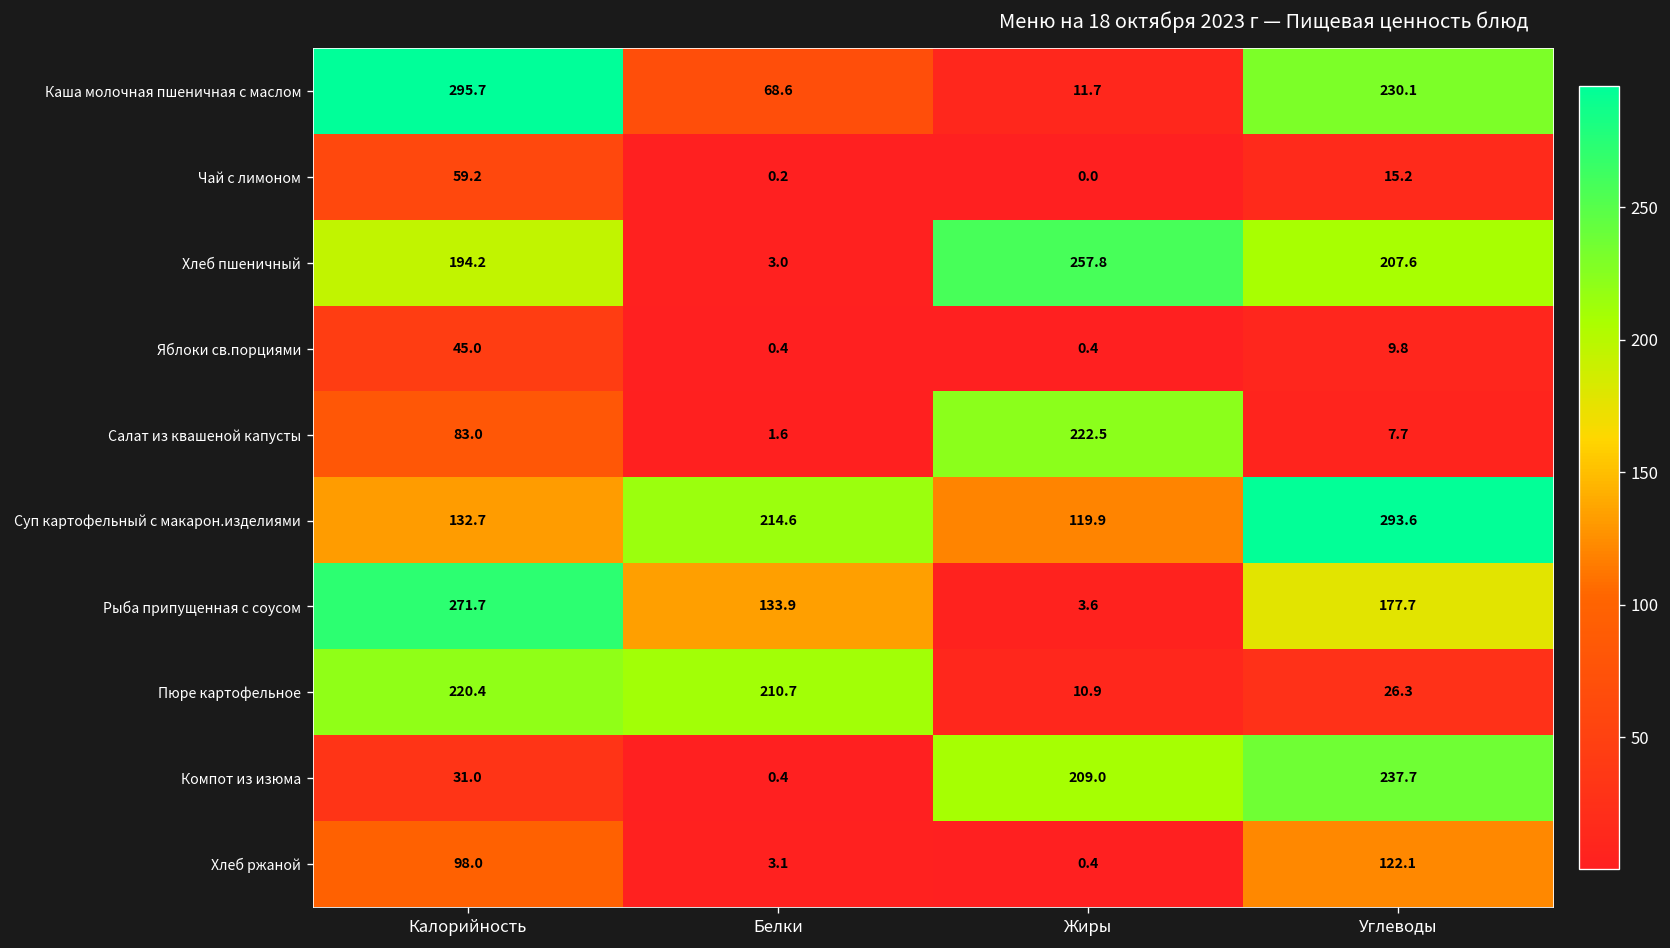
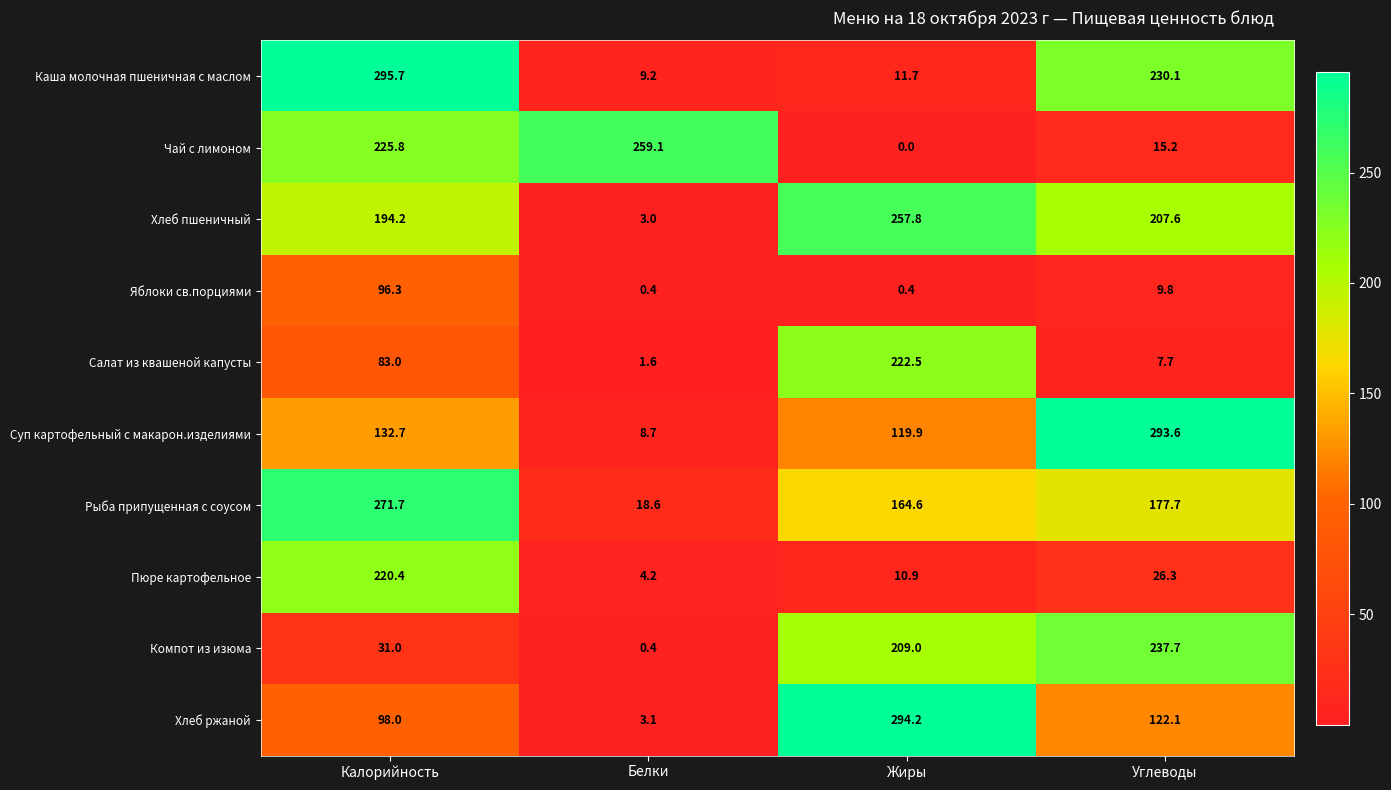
  {
    "Каша молочная пшеничная с маслом": {
      "Калорийность": 295.7,
-     "Белки": 68.6,
+     "Белки": 9.2,
      "Жиры": 11.7,
      "Углеводы": 230.1
    },
    "Чай с лимоном": {
-     "Калорийность": 59.2,
-     "Белки": 0.2,
+     "Калорийность": 225.8,
+     "Белки": 259.1,
      "Жиры": 0.0,
      "Углеводы": 15.2
    },
    "Хлеб пшеничный": {
      "Калорийность": 194.2,
      "Белки": 3.0,
      "Жиры": 257.8,
      "Углеводы": 207.6
    },
    "Яблоки св.порциями": {
-     "Калорийность": 45.0,
+     "Калорийность": 96.3,
      "Белки": 0.4,
      "Жиры": 0.4,
      "Углеводы": 9.8
    },
    "Салат из квашеной капусты": {
      "Калорийность": 83.0,
      "Белки": 1.6,
      "Жиры": 222.5,
      "Углеводы": 7.7
    },
    "Суп картофельный с макарон.изделиями": {
      "Калорийность": 132.7,
-     "Белки": 214.6,
+     "Белки": 8.7,
      "Жиры": 119.9,
      "Углеводы": 293.6
    },
    "Рыба припущенная с соусом": {
      "Калорийность": 271.7,
-     "Белки": 133.9,
-     "Жиры": 3.6,
+     "Белки": 18.6,
+     "Жиры": 164.6,
      "Углеводы": 177.7
    },
    "Пюре картофельное": {
      "Калорийность": 220.4,
-     "Белки": 210.7,
+     "Белки": 4.2,
      "Жиры": 10.9,
      "Углеводы": 26.3
    },
    "Компот из изюма": {
      "Калорийность": 31.0,
      "Белки": 0.4,
      "Жиры": 209.0,
      "Углеводы": 237.7
    },
    "Хлеб ржаной": {
      "Калорийность": 98.0,
      "Белки": 3.1,
-     "Жиры": 0.4,
+     "Жиры": 294.2,
      "Углеводы": 122.1
    }
  }
